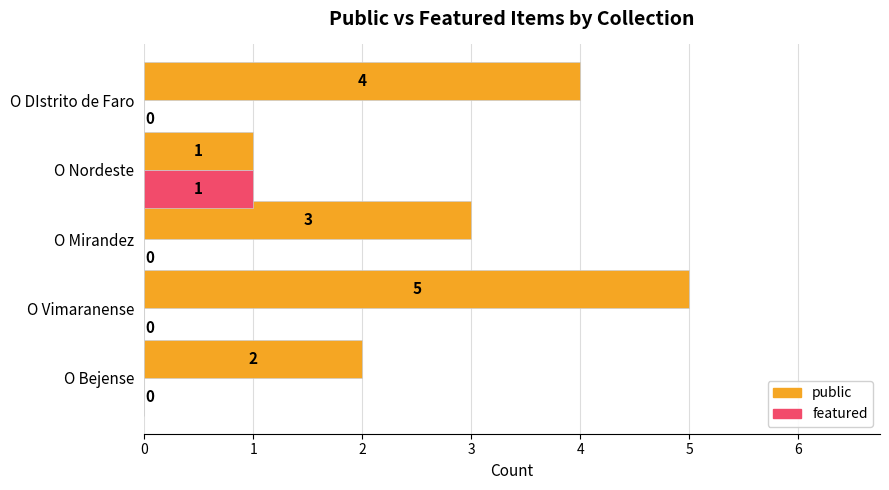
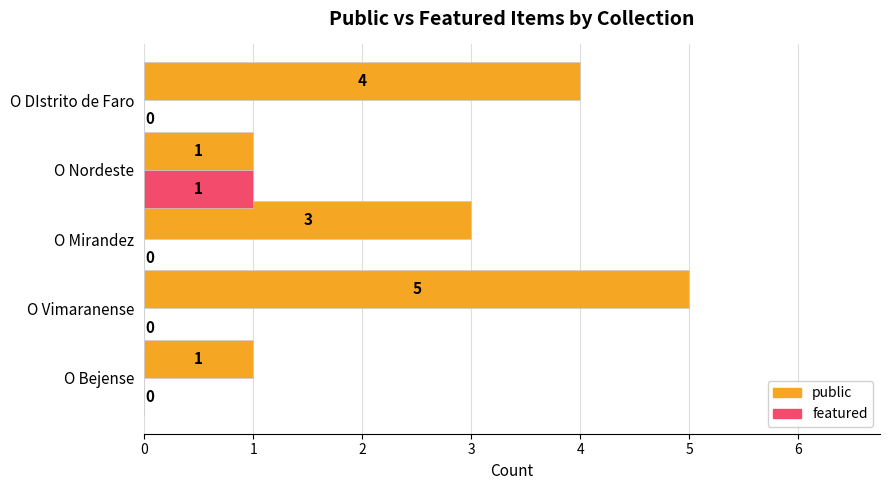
  {
    "public": {
      "O DIstrito de Faro": 4,
      "O Nordeste": 1,
      "O Mirandez": 3,
      "O Vimaranense": 5,
-     "O Bejense": 2
+     "O Bejense": 1
    },
    "featured": {
      "O DIstrito de Faro": 0,
      "O Nordeste": 1,
      "O Mirandez": 0,
      "O Vimaranense": 0,
      "O Bejense": 0
    }
  }
